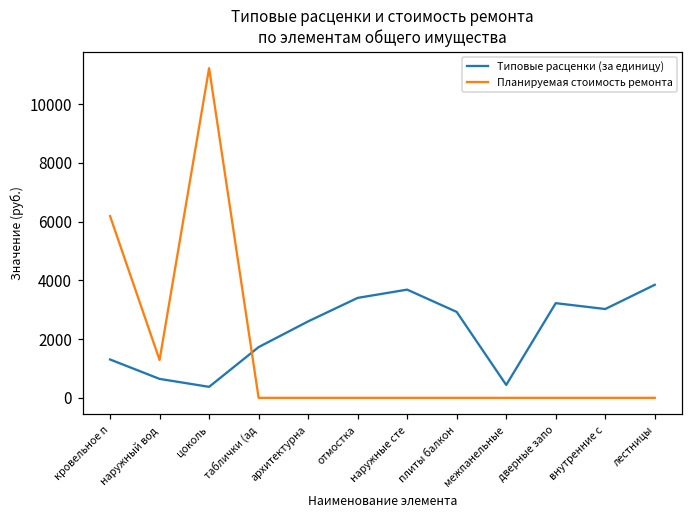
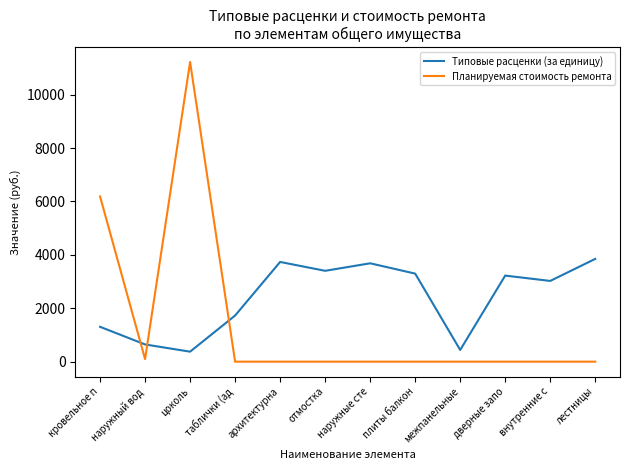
  {
    "Типовые расценки (за единицу)": {
      "кровельное п": 1300,
      "наружный вод": 600,
      "цоколь": 400,
      "таблички (ад": 1700,
-     "архитектурна": 2600,
+     "архитектурна": 3700,
      "отмостка": 3400,
      "наружные сте": 3700,
-     "плиты балкон": 2900,
+     "плиты балкон": 3300,
      "межпанельные": 400,
      "дверные запо": 3200,
      "внутренние с": 3000,
      "лестницы": 3800
    },
    "Планируемая стоимость ремонта": {
      "кровельное п": 6200,
-     "наружный вод": 1300,
+     "наружный вод": 100,
      "цоколь": 11200,
      "таблички (ад": 0,
      "архитектурна": 0,
      "отмостка": 0,
      "наружные сте": 0,
      "плиты балкон": 0,
      "межпанельные": 0,
      "дверные запо": 0,
      "внутренние с": 0,
      "лестницы": 0
    }
  }
